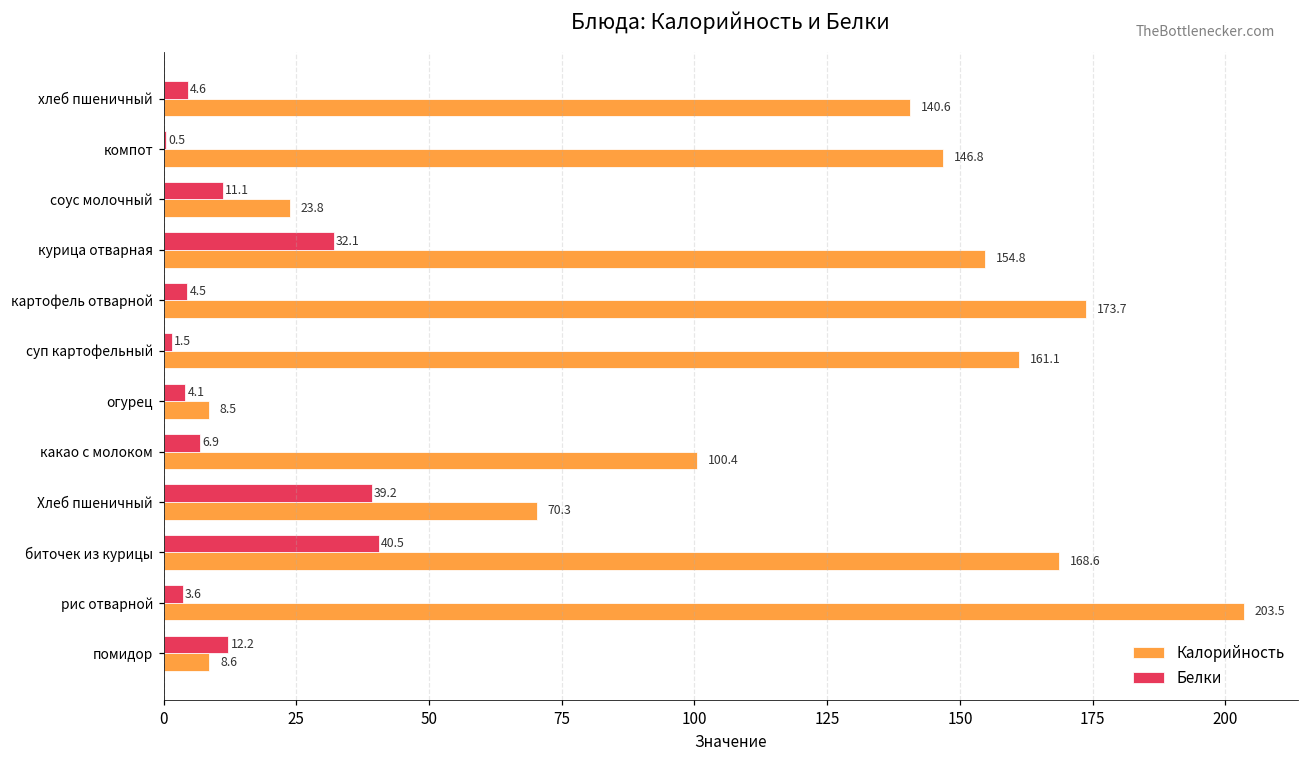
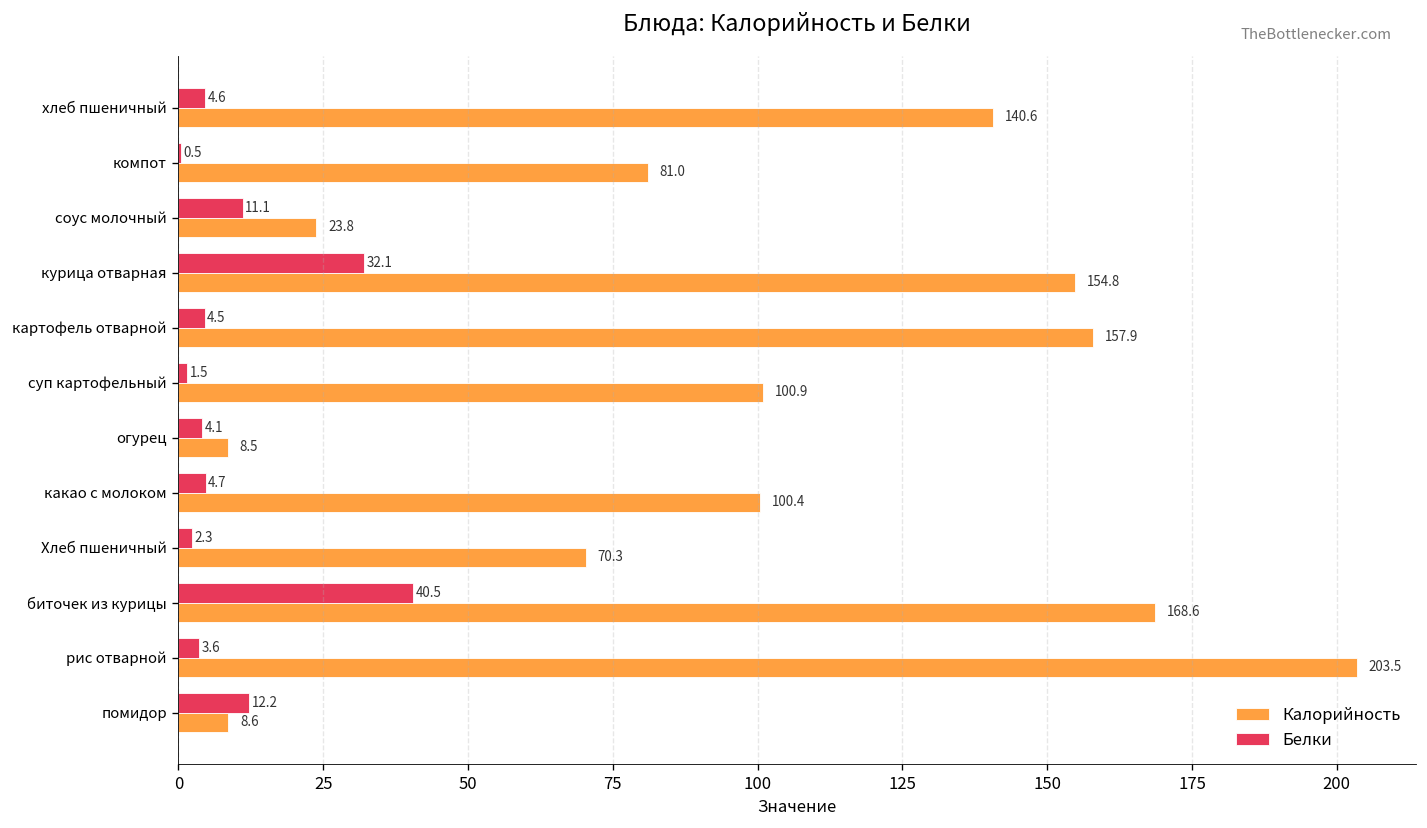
  {
    "Калорийность": {
      "хлеб пшеничный": 140.6,
-     "компот": 146.8,
+     "компот": 81.0,
      "соус молочный": 23.8,
      "курица отварная": 154.8,
-     "картофель отварной": 173.7,
-     "суп картофельный": 161.1,
+     "картофель отварной": 157.9,
+     "суп картофельный": 100.9,
      "огурец": 8.5,
      "какао с молоком": 100.4,
      "Хлеб пшеничный": 70.3,
      "биточек из курицы": 168.6,
      "рис отварной": 203.5,
      "помидор": 8.6
    },
    "Белки": {
      "хлеб пшеничный": 4.6,
      "компот": 0.5,
      "соус молочный": 11.1,
      "курица отварная": 32.1,
      "картофель отварной": 4.5,
      "суп картофельный": 1.5,
      "огурец": 4.1,
-     "какао с молоком": 6.9,
-     "Хлеб пшеничный": 39.2,
+     "какао с молоком": 4.7,
+     "Хлеб пшеничный": 2.3,
      "биточек из курицы": 40.5,
      "рис отварной": 3.6,
      "помидор": 12.2
    }
  }
